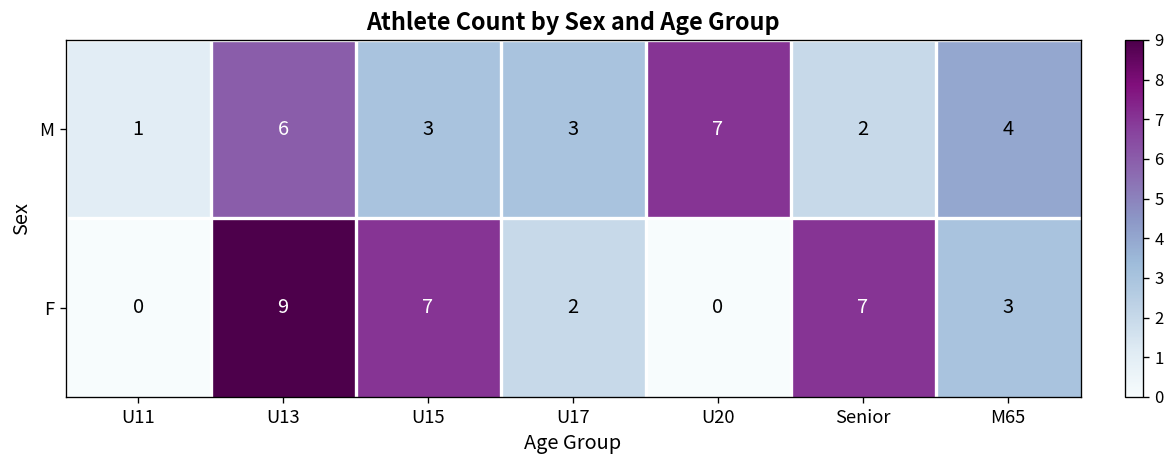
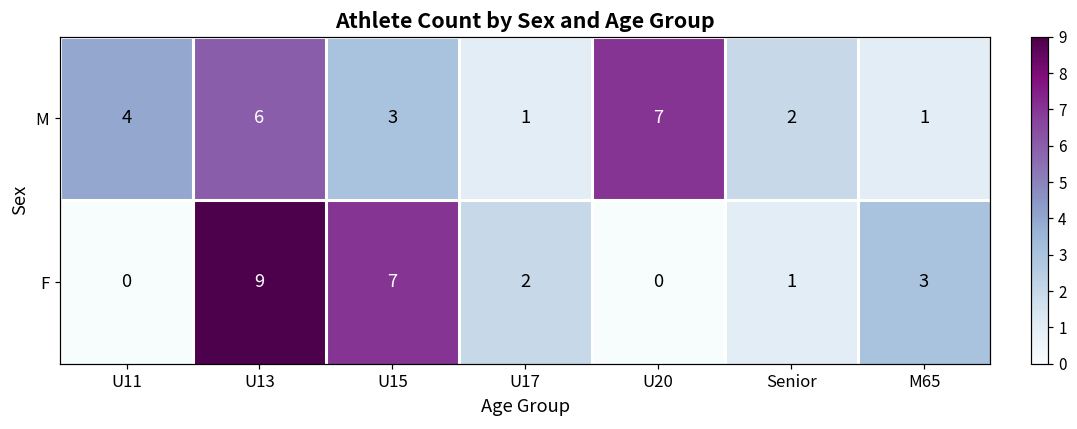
  {
    "M": {
-     "U11": 1,
+     "U11": 4,
      "U13": 6,
      "U15": 3,
-     "U17": 3,
+     "U17": 1,
      "U20": 7,
      "Senior": 2,
-     "M65": 4
+     "M65": 1
    },
    "F": {
      "U11": 0,
      "U13": 9,
      "U15": 7,
      "U17": 2,
      "U20": 0,
-     "Senior": 7,
+     "Senior": 1,
      "M65": 3
    }
  }
